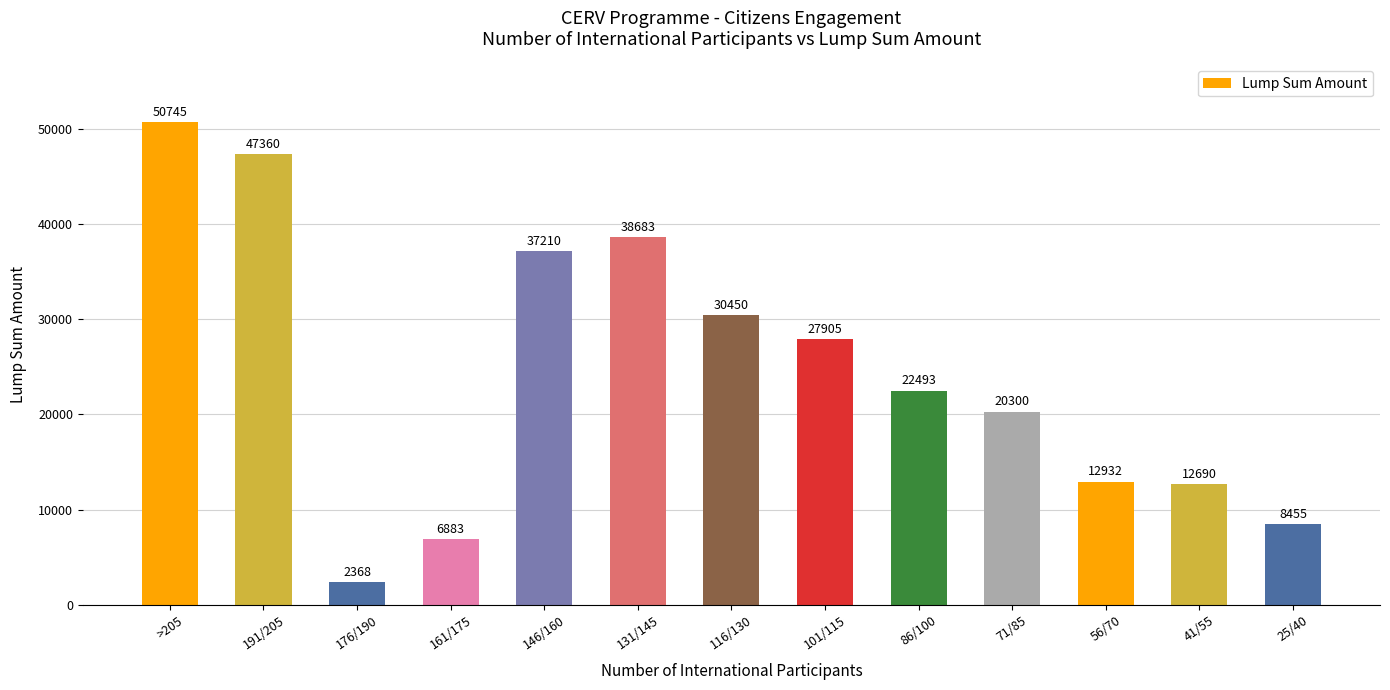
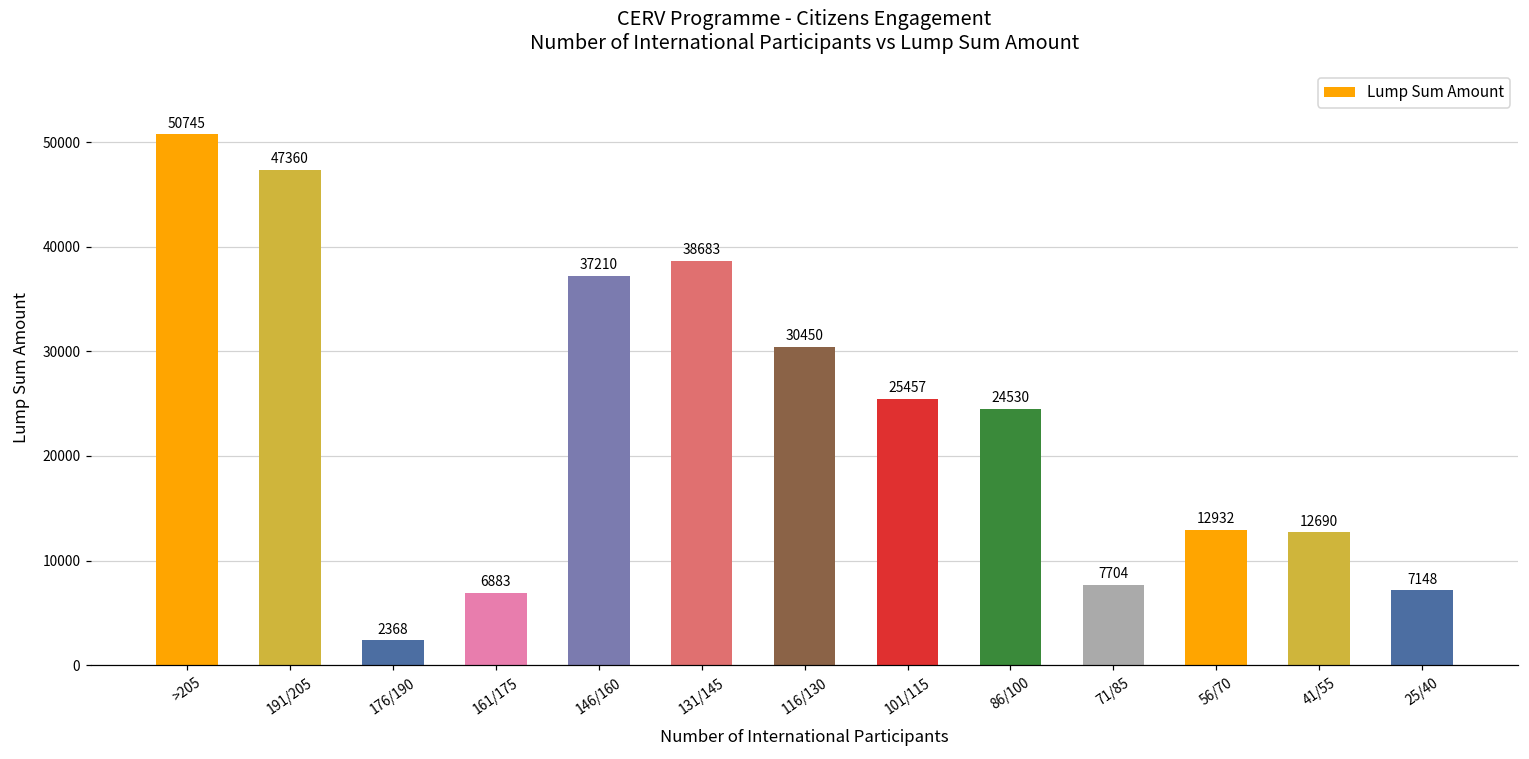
  {
    ">205": 50745,
    "191/205": 47360,
    "176/190": 2368,
    "161/175": 6883,
    "146/160": 37210,
    "131/145": 38683,
    "116/130": 30450,
-   "101/115": 27905,
-   "86/100": 22493,
-   "71/85": 20300,
+   "101/115": 25457,
+   "86/100": 24530,
+   "71/85": 7704,
    "56/70": 12932,
    "41/55": 12690,
-   "25/40": 8455
+   "25/40": 7148
  }
